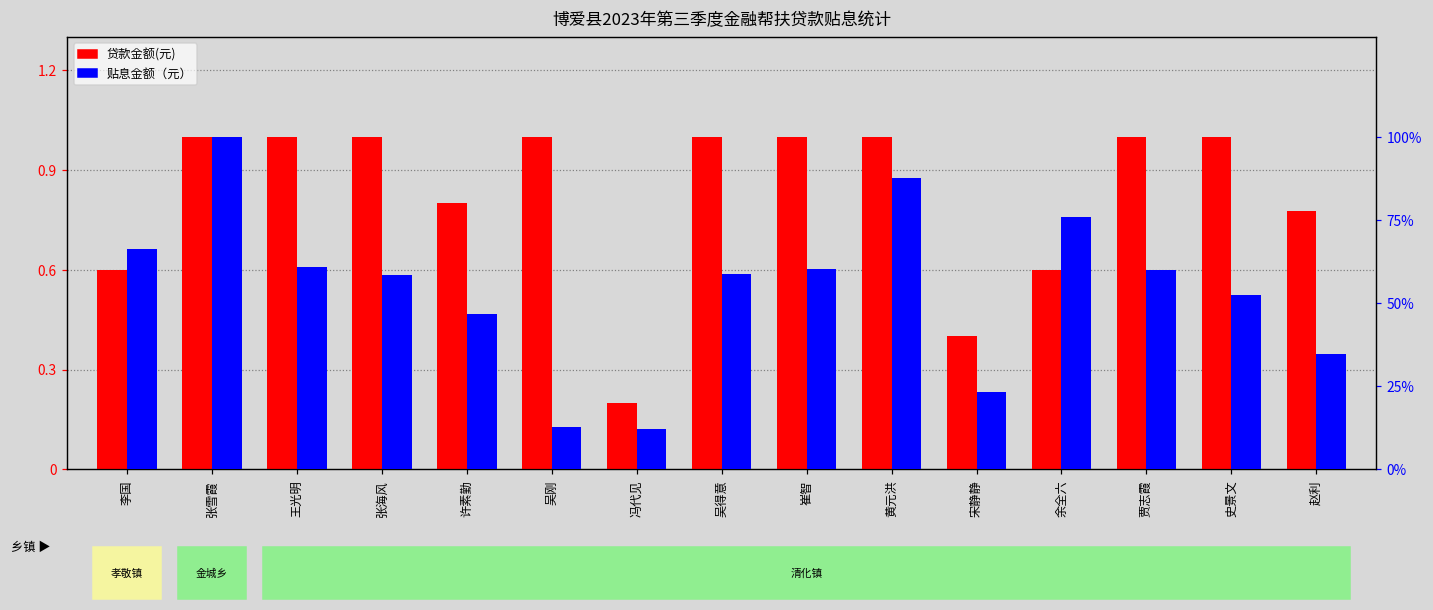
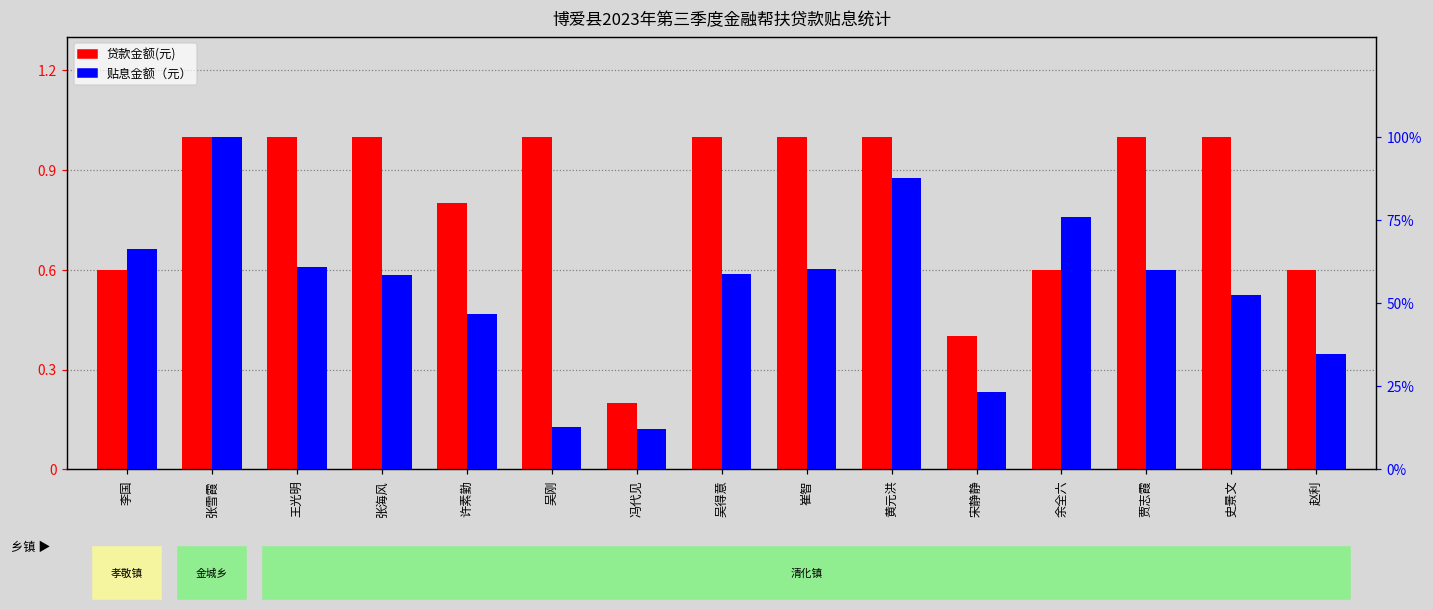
  {
    "贷款金额(元)": {
      "李国": "0.60",
      "张雪霞": "1.00",
      "王光明": "1.00",
      "张海风": "1.00",
      "许素勤": "0.80",
      "吴刚": "1.00",
      "冯代见": "0.20",
      "吴得意": "1.00",
      "崔智": "1.00",
      "黄元洪": "1.00",
      "宋静静": "0.40",
      "余全六": "0.60",
      "贾志霞": "1.00",
      "史景文": "1.00",
-     "赵利": "0.78"
+     "赵利": "0.60"
    },
    "贴息金额（元）": {
      "李国": "66%",
      "张雪霞": "100%",
      "王光明": "61%",
      "张海风": "59%",
      "许素勤": "47%",
      "吴刚": "13%",
      "冯代见": "12%",
      "吴得意": "59%",
      "崔智": "60%",
      "黄元洪": "88%",
      "宋静静": "23%",
      "余全六": "76%",
      "贾志霞": "60%",
      "史景文": "53%",
      "赵利": "35%"
    }
  }
